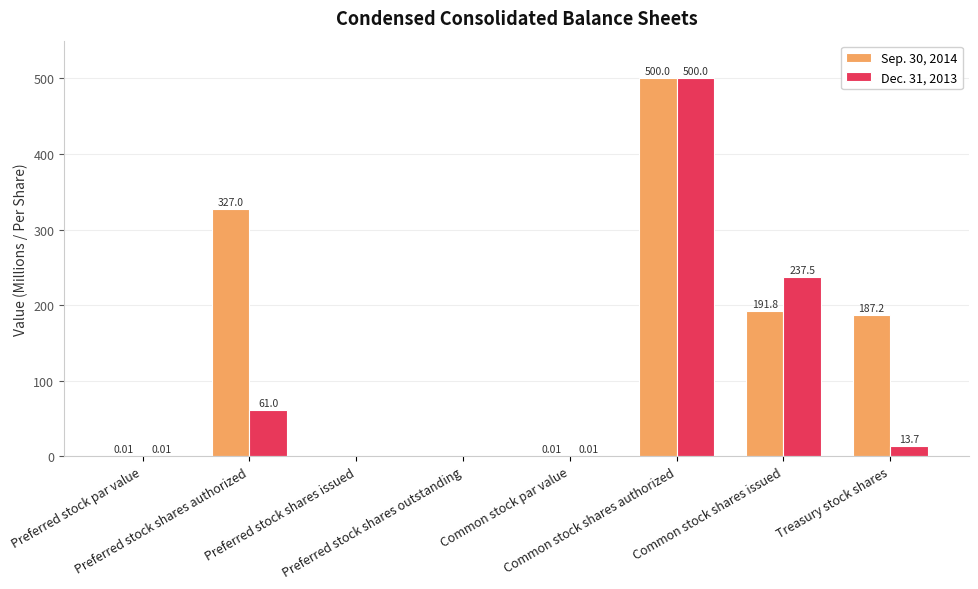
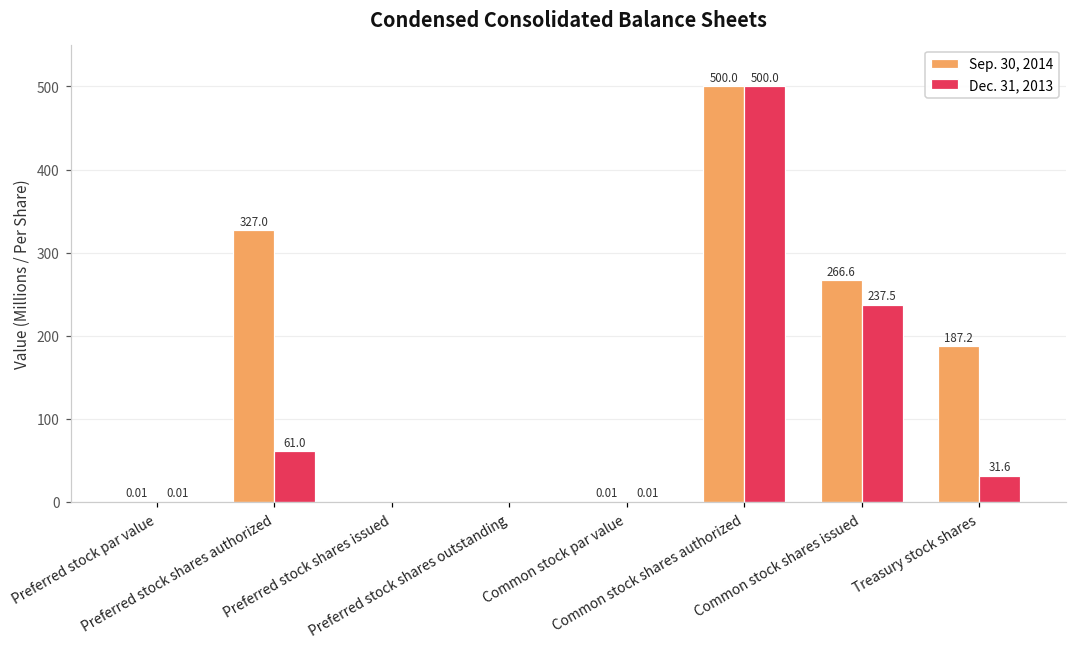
  {
    "Sep. 30, 2014": {
      "Preferred stock par value": 0.01,
      "Preferred stock shares authorized": 327.0,
      "Common stock par value": 0.01,
      "Common stock shares authorized": 500.0,
-     "Common stock shares issued": 191.8,
+     "Common stock shares issued": 266.6,
      "Treasury stock shares": 187.2
    },
    "Dec. 31, 2013": {
      "Preferred stock par value": 0.01,
      "Preferred stock shares authorized": 61.0,
      "Common stock par value": 0.01,
      "Common stock shares authorized": 500.0,
      "Common stock shares issued": 237.5,
-     "Treasury stock shares": 13.7
+     "Treasury stock shares": 31.6
    }
  }
